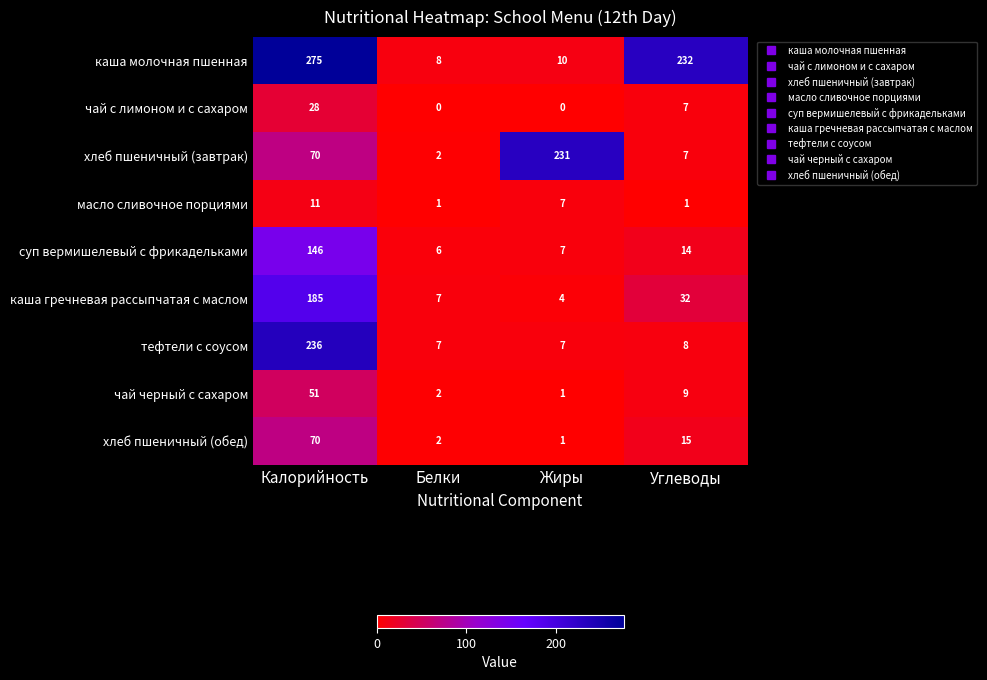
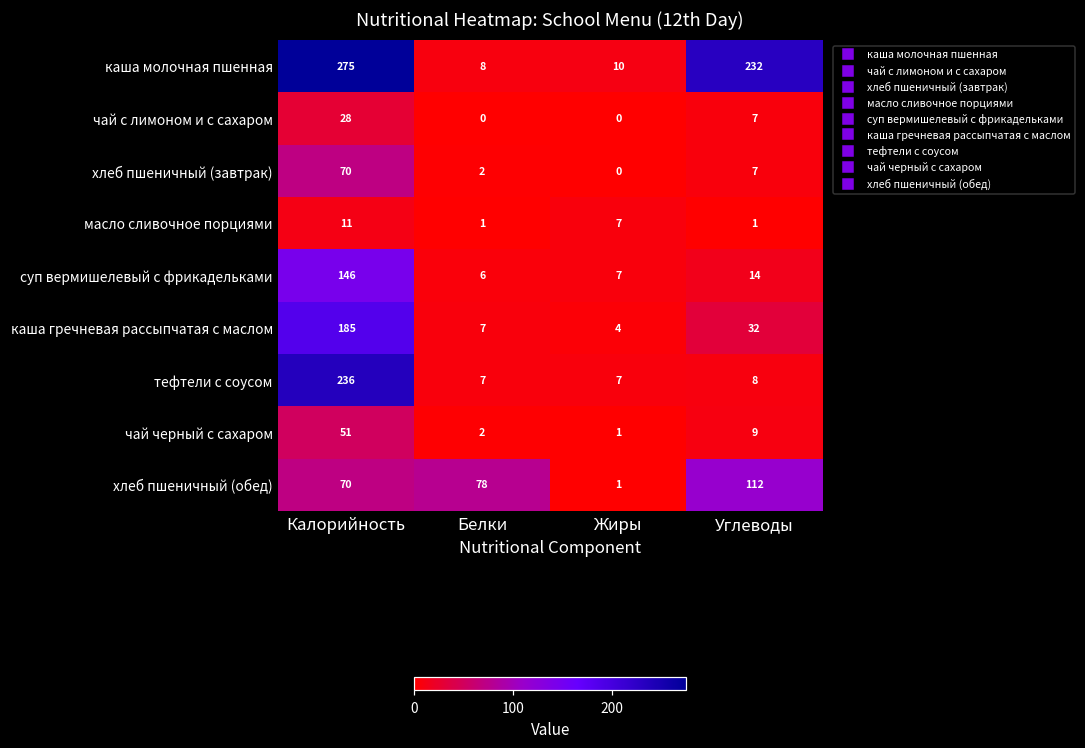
  {
    "каша молочная пшенная": {
      "Калорийность": 275,
      "Белки": 8,
      "Жиры": 10,
      "Углеводы": 232
    },
    "чай с лимоном и с сахаром": {
      "Калорийность": 28,
      "Белки": 0,
      "Жиры": 0,
      "Углеводы": 7
    },
    "хлеб пшеничный (завтрак)": {
      "Калорийность": 70,
      "Белки": 2,
-     "Жиры": 231,
+     "Жиры": 0,
      "Углеводы": 7
    },
    "масло сливочное порциями": {
      "Калорийность": 11,
      "Белки": 1,
      "Жиры": 7,
      "Углеводы": 1
    },
    "суп вермишелевый с фрикадельками": {
      "Калорийность": 146,
      "Белки": 6,
      "Жиры": 7,
      "Углеводы": 14
    },
    "каша гречневая рассыпчатая с маслом": {
      "Калорийность": 185,
      "Белки": 7,
      "Жиры": 4,
      "Углеводы": 32
    },
    "тефтели с соусом": {
      "Калорийность": 236,
      "Белки": 7,
      "Жиры": 7,
      "Углеводы": 8
    },
    "чай черный с сахаром": {
      "Калорийность": 51,
      "Белки": 2,
      "Жиры": 1,
      "Углеводы": 9
    },
    "хлеб пшеничный (обед)": {
      "Калорийность": 70,
-     "Белки": 2,
+     "Белки": 78,
      "Жиры": 1,
-     "Углеводы": 15
+     "Углеводы": 112
    }
  }
